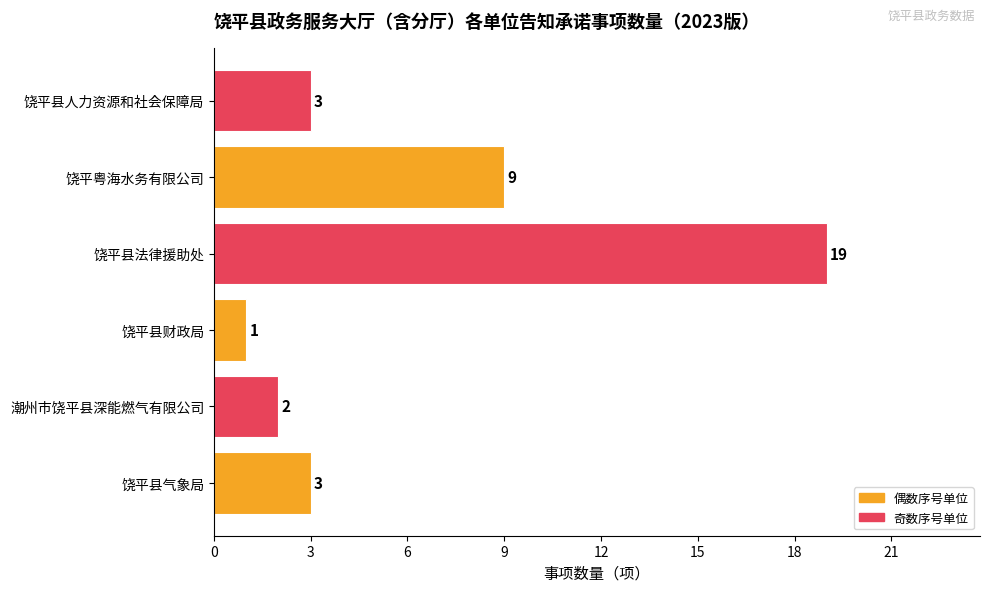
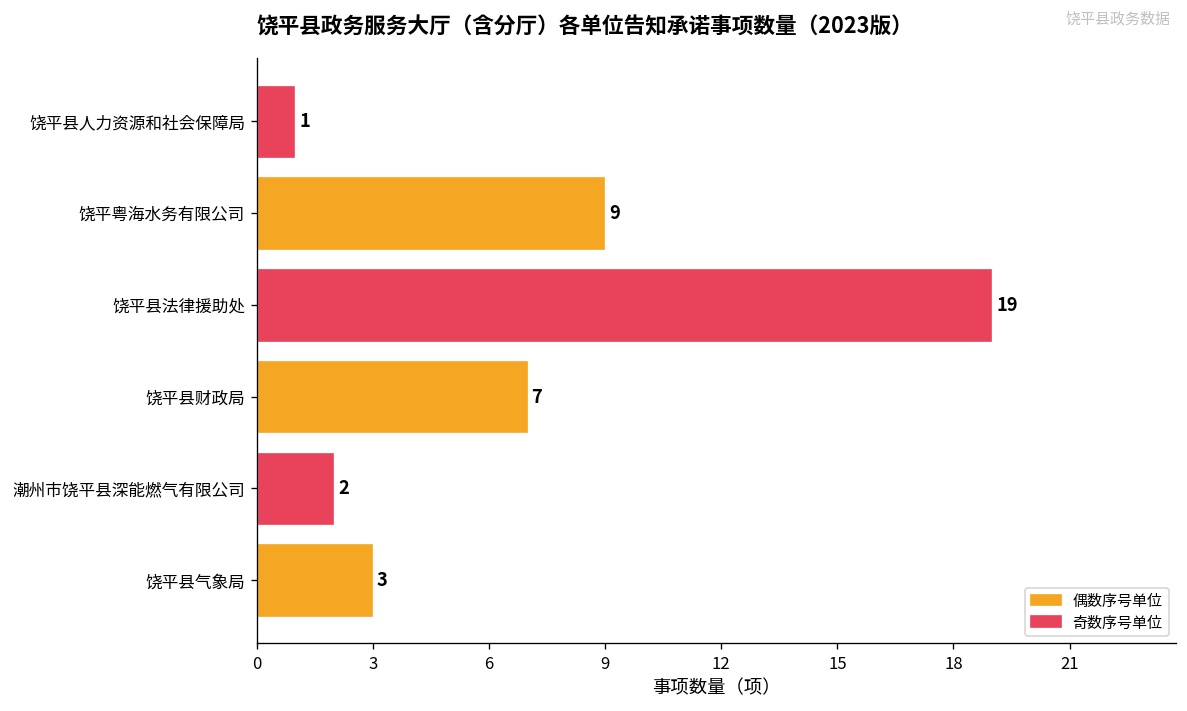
  {
-   "饶平县人力资源和社会保障局": 3,
+   "饶平县人力资源和社会保障局": 1,
    "饶平粤海水务有限公司": 9,
    "饶平县法律援助处": 19,
-   "饶平县财政局": 1,
+   "饶平县财政局": 7,
    "潮州市饶平县深能燃气有限公司": 2,
    "饶平县气象局": 3
  }
